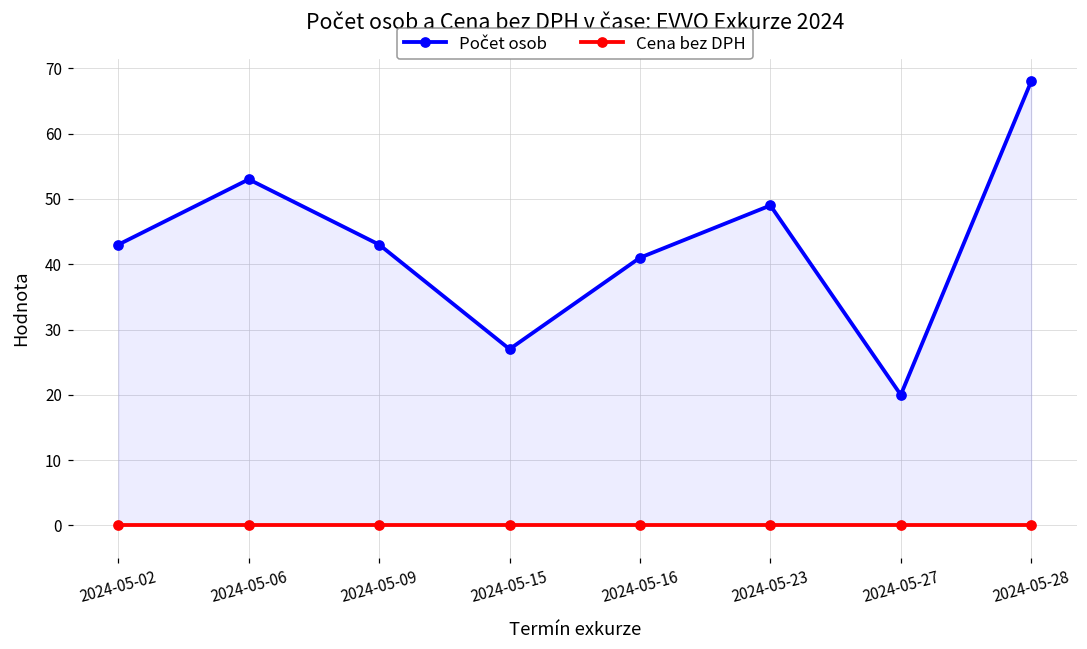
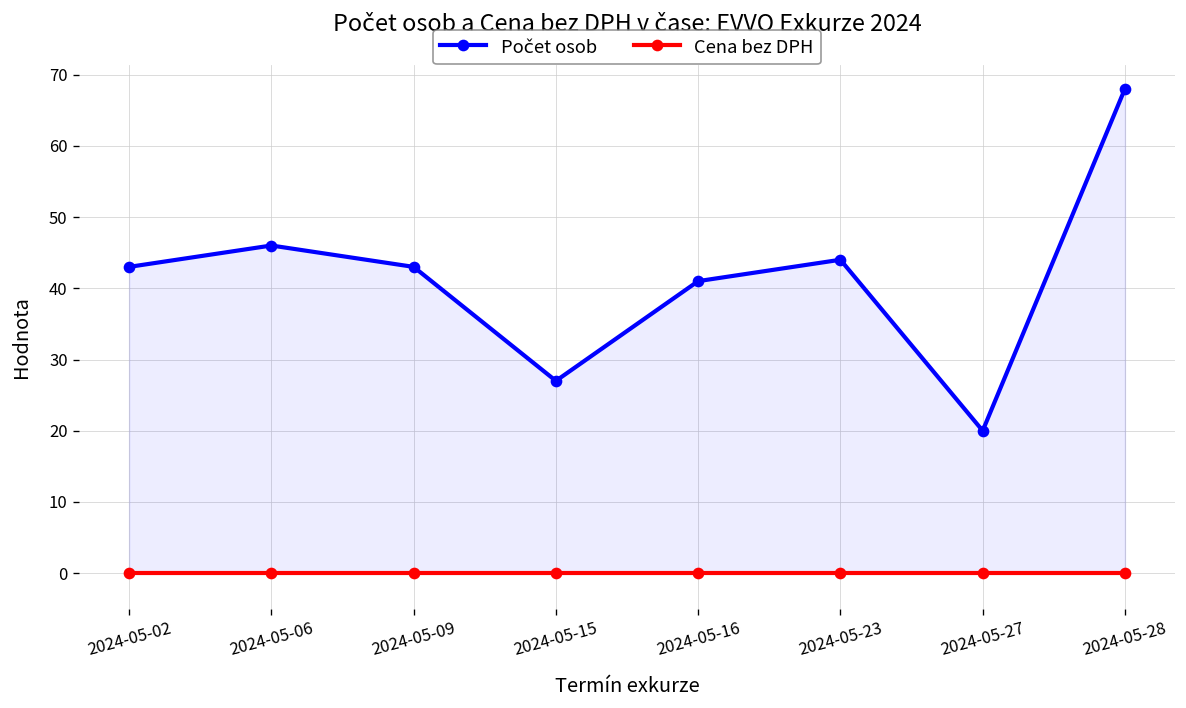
  {
    "Počet osob": {
      "2024-05-02": 43,
-     "2024-05-06": 53,
+     "2024-05-06": 46,
      "2024-05-09": 43,
      "2024-05-15": 27,
      "2024-05-16": 41,
-     "2024-05-23": 49,
+     "2024-05-23": 44,
      "2024-05-27": 20,
      "2024-05-28": 68
    },
    "Cena bez DPH": {
      "2024-05-02": 0,
      "2024-05-06": 0,
      "2024-05-09": 0,
      "2024-05-15": 0,
      "2024-05-16": 0,
      "2024-05-23": 0,
      "2024-05-27": 0,
      "2024-05-28": 0
    }
  }
